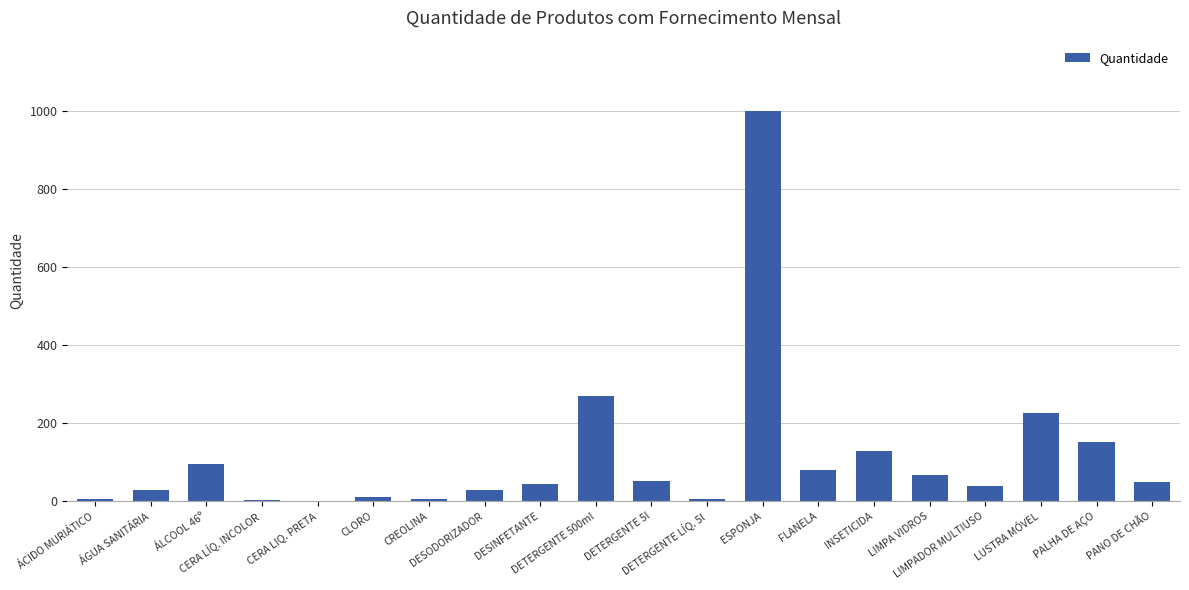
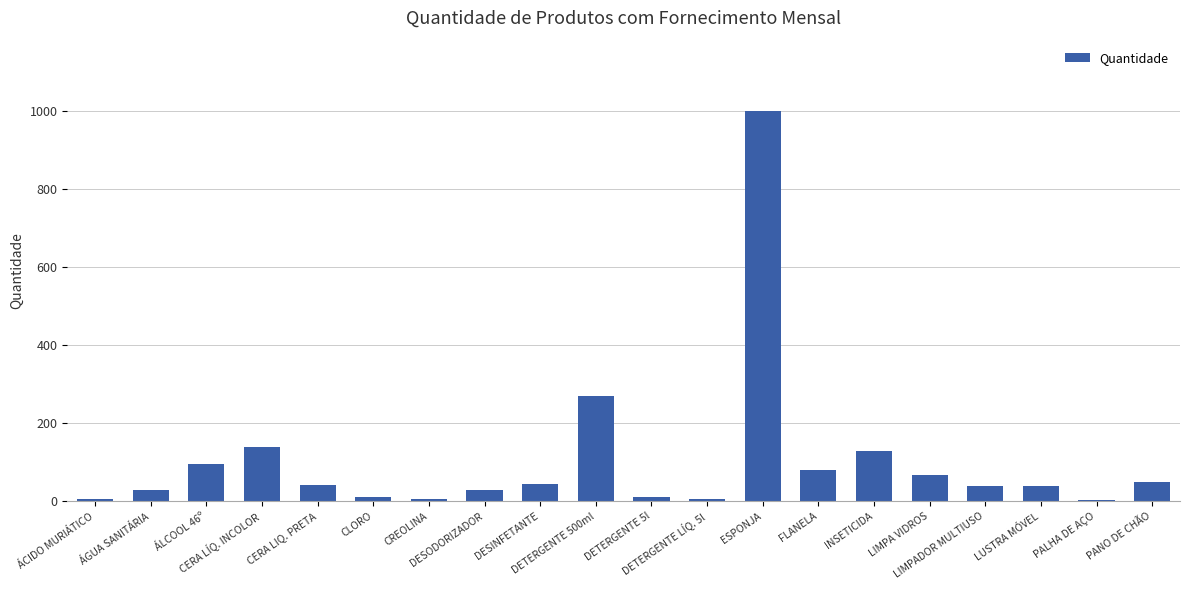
  {
    "ÁGUA SANITÁRIA": 30,
    "ÁLCOOL 46º": 100,
-   "CERA LÍQ. INCOLOR": 0,
-   "CERA LIQ. PRETA": 0,
+   "CERA LÍQ. INCOLOR": 140,
+   "CERA LIQ. PRETA": 40,
    "CLORO": 10,
    "DESODORIZADOR": 30,
    "DESINFETANTE": 50,
    "DETERGENTE 500ml": 270,
-   "DETERGENTE 5l": 50,
+   "DETERGENTE 5l": 10,
    "ESPONJA": 1000,
    "FLANELA": 80,
    "INSETICIDA": 130,
    "LIMPA VIDROS": 70,
    "LIMPADOR MULTIUSO": 40,
-   "LUSTRA MÓVEL": 230,
-   "PALHA DE AÇO": 150,
+   "LUSTRA MÓVEL": 40,
+   "PALHA DE AÇO": 0,
    "PANO DE CHÃO": 50
  }
